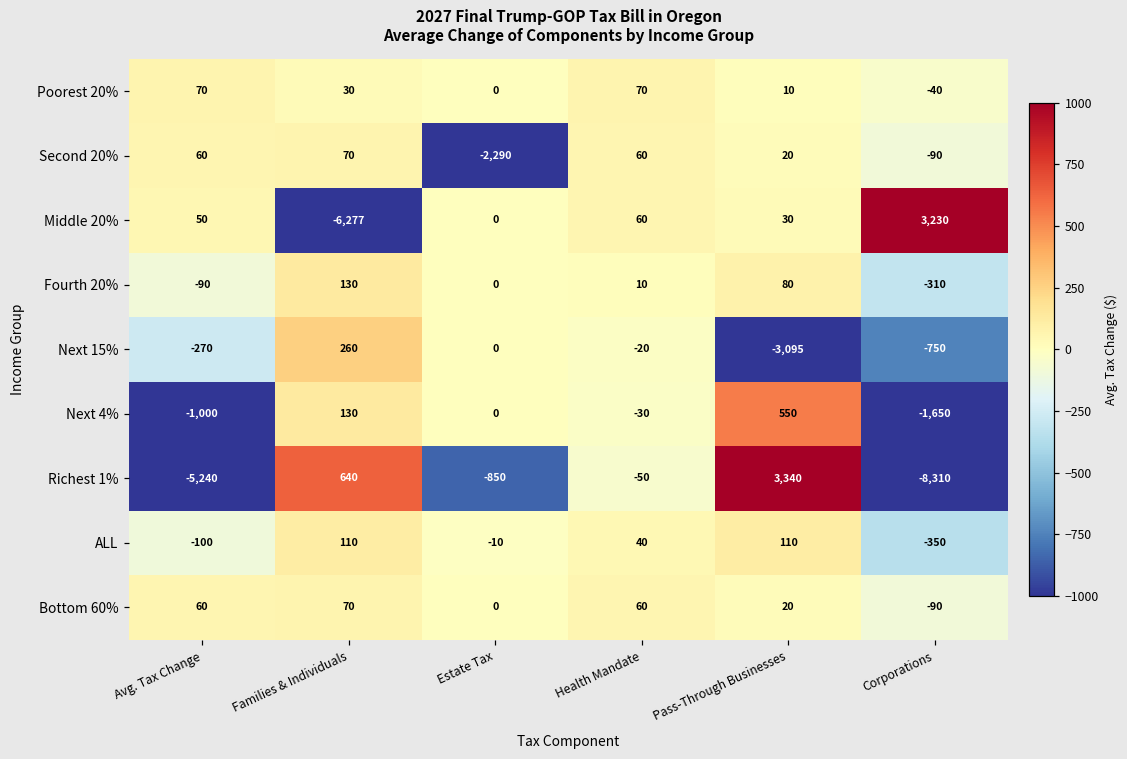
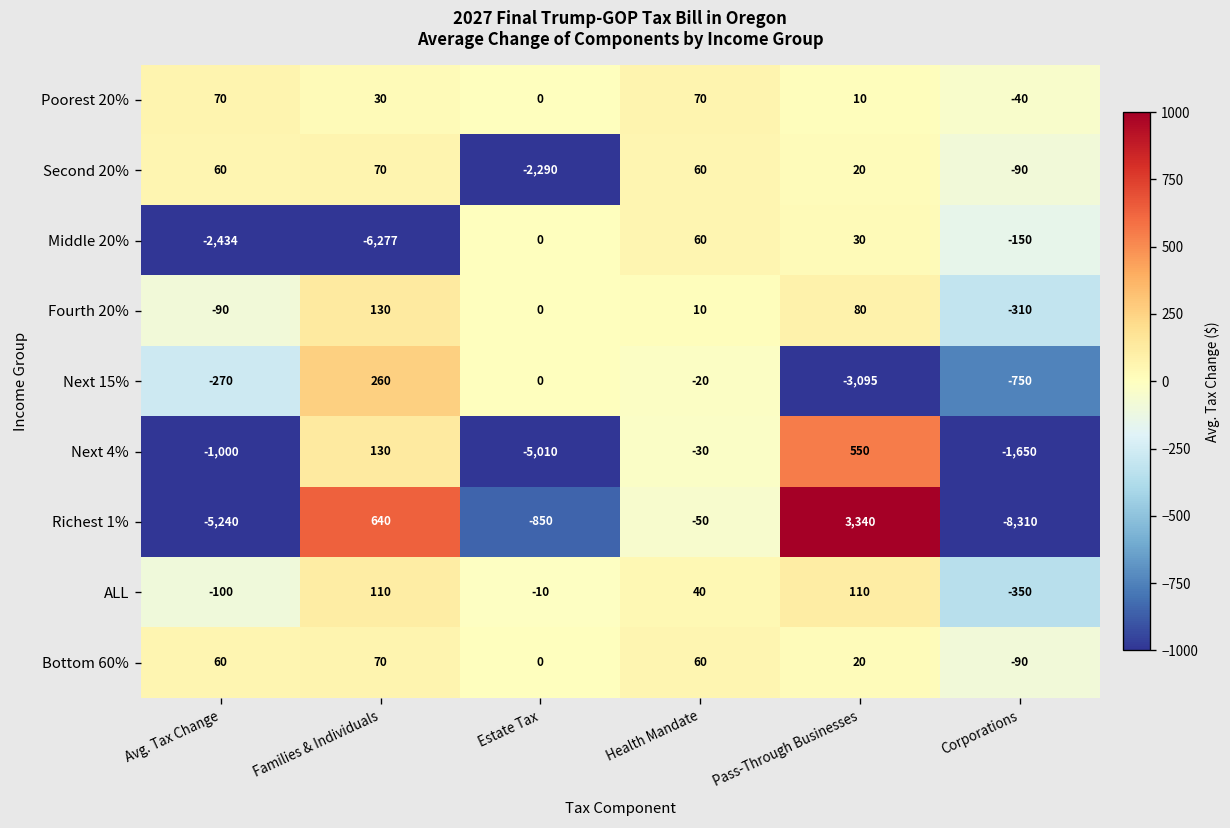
  {
    "Poorest 20%": {
      "Avg. Tax Change": "70",
      "Families & Individuals": "30",
      "Estate Tax": "0",
      "Health Mandate": "70",
      "Pass-Through Businesses": "10",
      "Corporations": "-40"
    },
    "Second 20%": {
      "Avg. Tax Change": "60",
      "Families & Individuals": "70",
      "Estate Tax": "-2,290",
      "Health Mandate": "60",
      "Pass-Through Businesses": "20",
      "Corporations": "-90"
    },
    "Middle 20%": {
-     "Avg. Tax Change": "50",
+     "Avg. Tax Change": "-2,434",
      "Families & Individuals": "-6,277",
      "Estate Tax": "0",
      "Health Mandate": "60",
      "Pass-Through Businesses": "30",
-     "Corporations": "3,230"
+     "Corporations": "-150"
    },
    "Fourth 20%": {
      "Avg. Tax Change": "-90",
      "Families & Individuals": "130",
      "Estate Tax": "0",
      "Health Mandate": "10",
      "Pass-Through Businesses": "80",
      "Corporations": "-310"
    },
    "Next 15%": {
      "Avg. Tax Change": "-270",
      "Families & Individuals": "260",
      "Estate Tax": "0",
      "Health Mandate": "-20",
      "Pass-Through Businesses": "-3,095",
      "Corporations": "-750"
    },
    "Next 4%": {
      "Avg. Tax Change": "-1,000",
      "Families & Individuals": "130",
-     "Estate Tax": "0",
+     "Estate Tax": "-5,010",
      "Health Mandate": "-30",
      "Pass-Through Businesses": "550",
      "Corporations": "-1,650"
    },
    "Richest 1%": {
      "Avg. Tax Change": "-5,240",
      "Families & Individuals": "640",
      "Estate Tax": "-850",
      "Health Mandate": "-50",
      "Pass-Through Businesses": "3,340",
      "Corporations": "-8,310"
    },
    "ALL": {
      "Avg. Tax Change": "-100",
      "Families & Individuals": "110",
      "Estate Tax": "-10",
      "Health Mandate": "40",
      "Pass-Through Businesses": "110",
      "Corporations": "-350"
    },
    "Bottom 60%": {
      "Avg. Tax Change": "60",
      "Families & Individuals": "70",
      "Estate Tax": "0",
      "Health Mandate": "60",
      "Pass-Through Businesses": "20",
      "Corporations": "-90"
    }
  }
